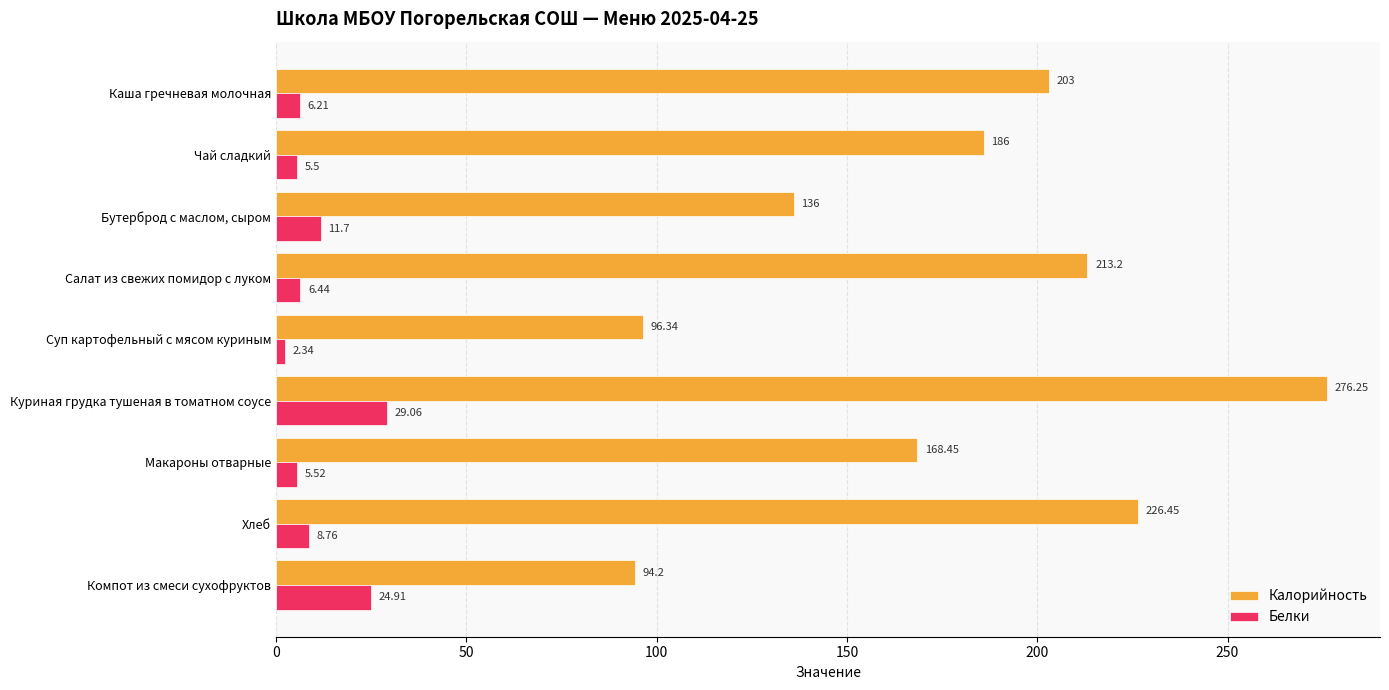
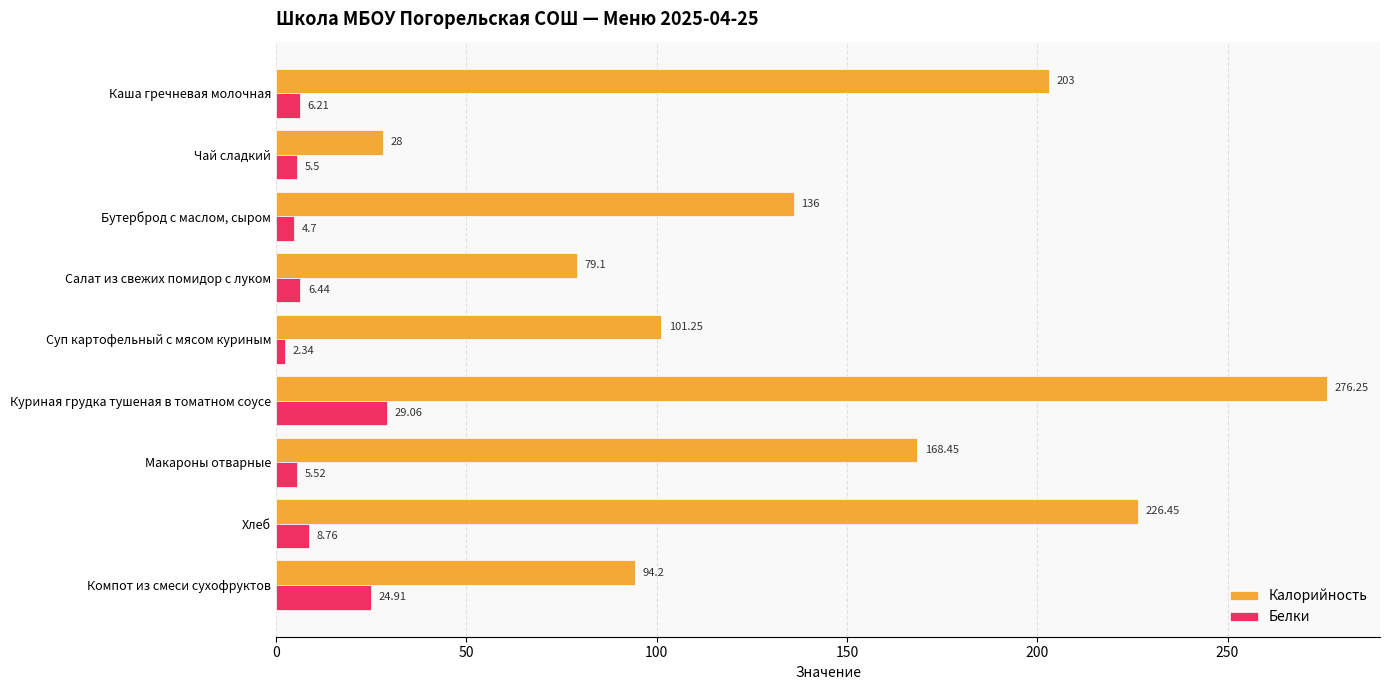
  {
    "Калорийность": {
      "Каша гречневая молочная": 203,
-     "Чай сладкий": 186,
+     "Чай сладкий": 28,
      "Бутерброд с маслом, сыром": 136,
-     "Салат из свежих помидор с луком": 213.2,
-     "Суп картофельный с мясом куриным": 96.34,
+     "Салат из свежих помидор с луком": 79.1,
+     "Суп картофельный с мясом куриным": 101.25,
      "Куриная грудка тушеная в томатном соусе": 276.25,
      "Макароны отварные": 168.45,
      "Хлеб": 226.45,
      "Компот из смеси сухофруктов": 94.2
    },
    "Белки": {
      "Каша гречневая молочная": 6.21,
      "Чай сладкий": 5.5,
-     "Бутерброд с маслом, сыром": 11.7,
+     "Бутерброд с маслом, сыром": 4.7,
      "Салат из свежих помидор с луком": 6.44,
      "Суп картофельный с мясом куриным": 2.34,
      "Куриная грудка тушеная в томатном соусе": 29.06,
      "Макароны отварные": 5.52,
      "Хлеб": 8.76,
      "Компот из смеси сухофруктов": 24.91
    }
  }
